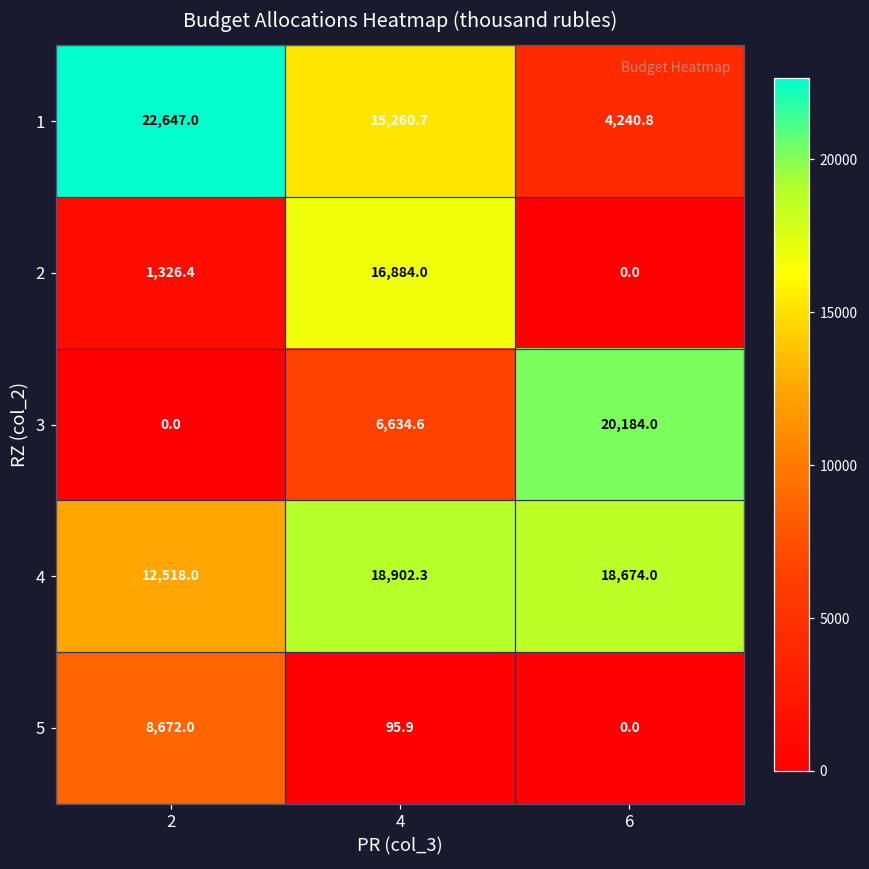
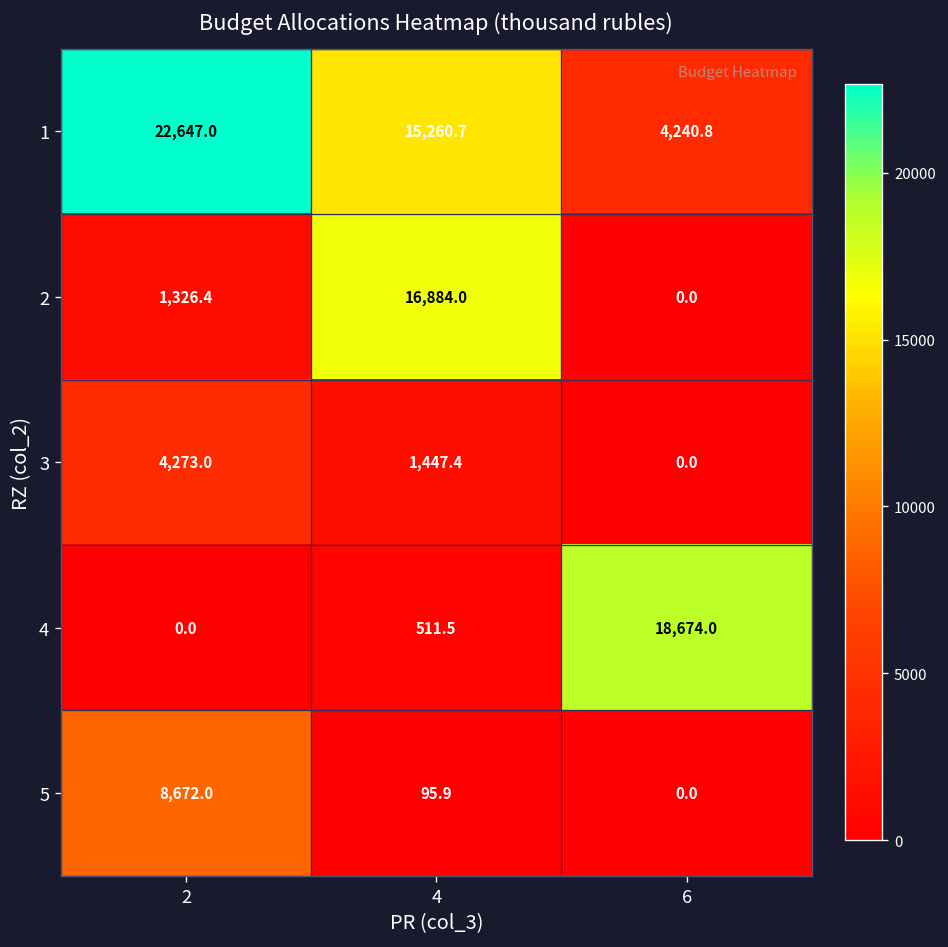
  {
    "1": {
      "2": "22,647.0",
      "4": "15,260.7"
    },
    "2": {
      "2": "1,326.4",
      "4": "16,884.0",
      "6": "0.0"
    },
    "3": {
-     "2": "0.0",
-     "4": "6,634.6",
-     "6": "20,184.0"
+     "2": "4,273.0",
+     "4": "1,447.4",
+     "6": "0.0"
    },
    "4": {
-     "2": "12,518.0",
-     "4": "18,902.3",
+     "2": "0.0",
+     "4": "511.5",
      "6": "18,674.0"
    },
    "5": {
      "2": "8,672.0",
      "4": "95.9",
      "6": "0.0"
    }
  }
